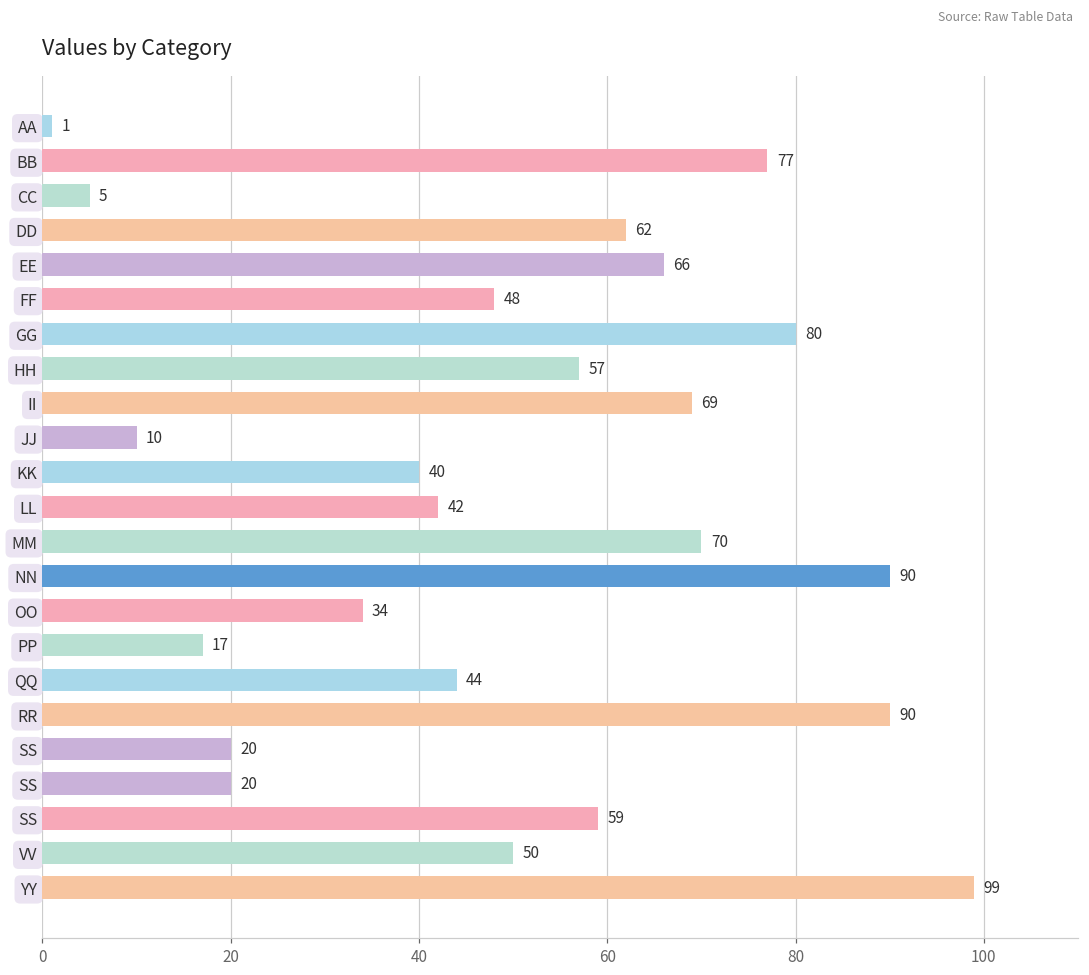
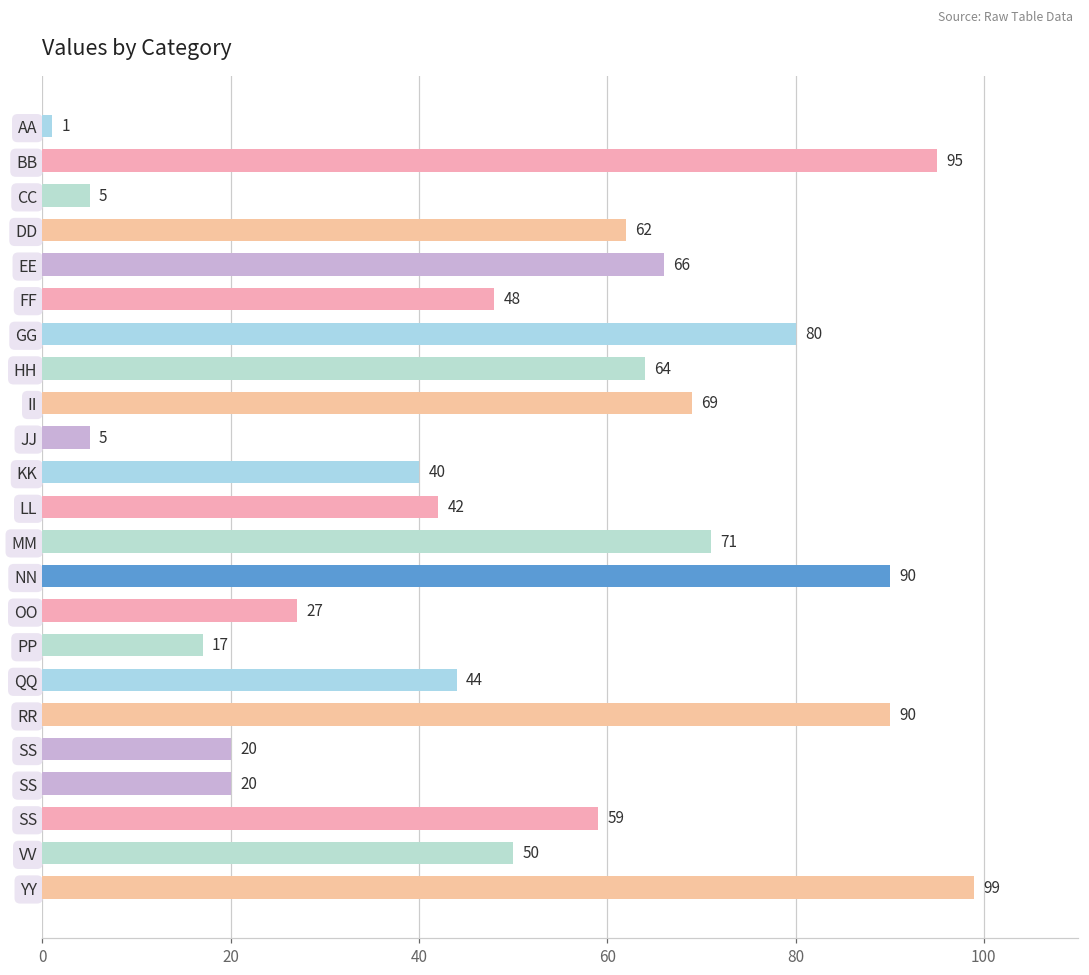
  {
    "AA": 1,
-   "BB": 77,
+   "BB": 95,
    "CC": 5,
    "DD": 62,
    "EE": 66,
    "FF": 48,
    "GG": 80,
-   "HH": 57,
+   "HH": 64,
    "II": 69,
-   "JJ": 10,
+   "JJ": 5,
    "KK": 40,
    "LL": 42,
-   "MM": 70,
+   "MM": 71,
    "NN": 90,
-   "OO": 34,
+   "OO": 27,
    "PP": 17,
    "QQ": 44,
    "RR": 90,
    "VV": 50,
    "YY": 99
  }
